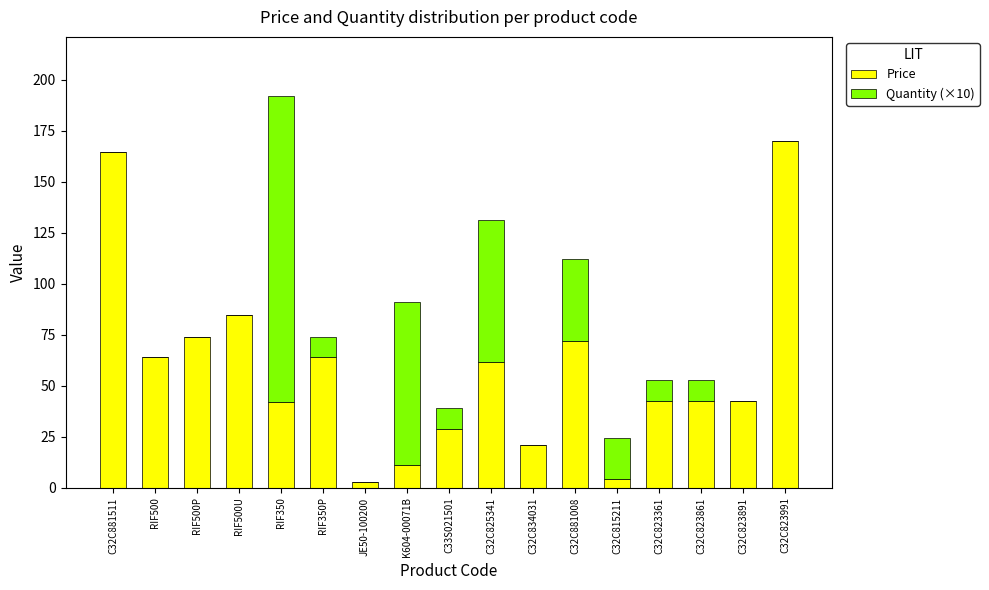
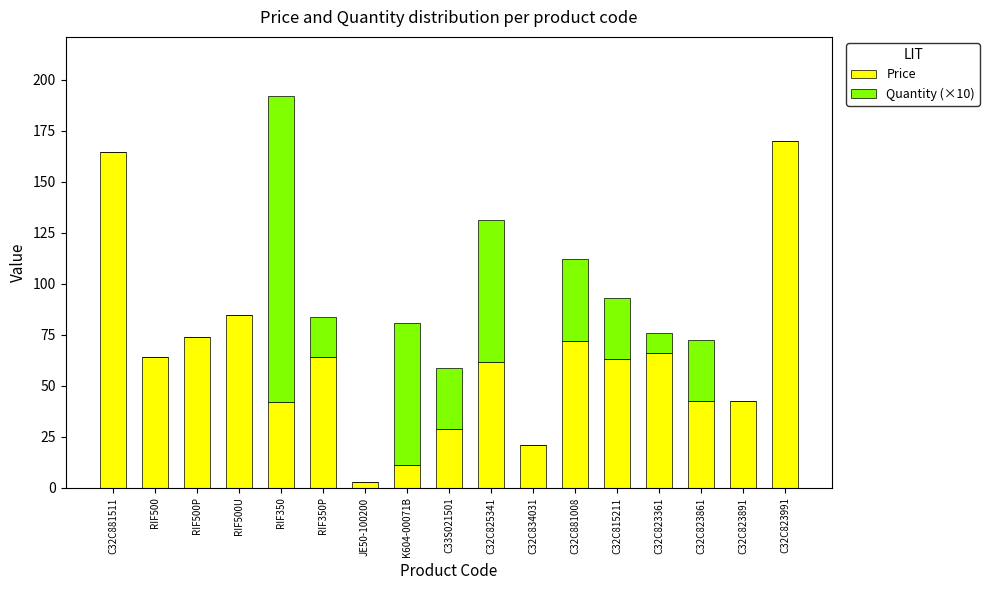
  {
    "Price": {
      "C32C881511": 164,
      "RIF500": 64,
      "RIF500P": 74,
      "RIF500U": 85,
      "RIF350": 42,
      "RIF350P": 64,
      "JE50-100200": 3,
      "K604-00071B": 11,
      "C33S021501": 29,
      "C32C825341": 61,
      "C32C834031": 21,
      "C32C881008": 72,
-     "C32C815211": 4,
-     "C32C823361": 43,
+     "C32C815211": 63,
+     "C32C823361": 66,
      "C32C823861": 43,
      "C32C823891": 43,
      "C32C823991": 170
    },
    "Quantity (×10)": {
      "C32C881511": 0,
      "RIF500": 0,
      "RIF500P": 0,
      "RIF500U": 0,
      "RIF350": 150,
-     "RIF350P": 10,
+     "RIF350P": 20,
      "JE50-100200": 0,
-     "K604-00071B": 80,
-     "C33S021501": 10,
+     "K604-00071B": 70,
+     "C33S021501": 30,
      "C32C825341": 70,
      "C32C834031": 0,
      "C32C881008": 40,
-     "C32C815211": 20,
+     "C32C815211": 30,
      "C32C823361": 10,
-     "C32C823861": 10,
+     "C32C823861": 30,
      "C32C823891": 0,
      "C32C823991": 0
    }
  }
